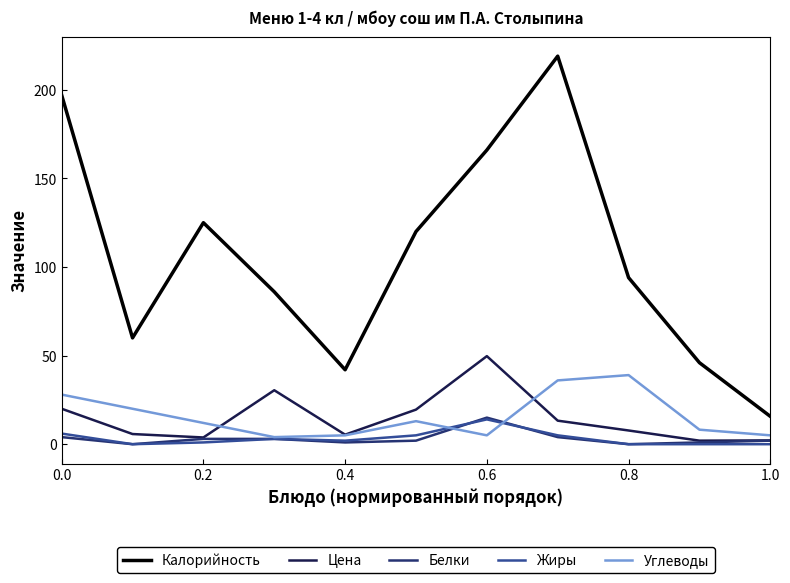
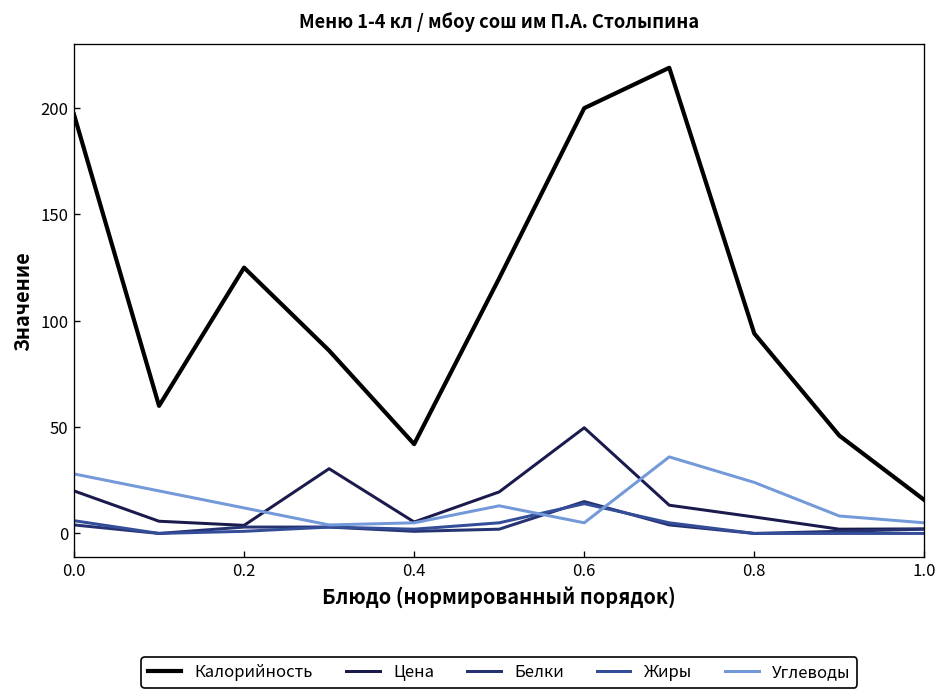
  {
    "Калорийность": {
      "0.0": 197,
      "0.2": 125,
      "0.4": 42,
-     "0.6": 166,
+     "0.6": 200,
      "0.8": 94,
      "1.0": 16
    },
    "Углеводы": {
      "0.0": 28,
      "0.2": 12,
      "0.6": 5,
-     "0.8": 39,
+     "0.8": 24,
      "1.0": 5
    }
  }
